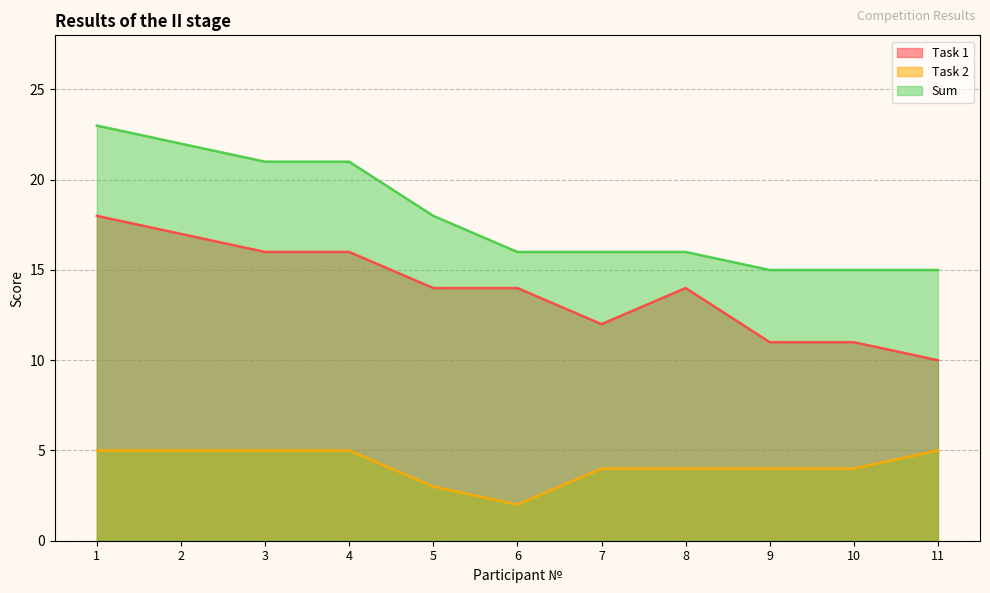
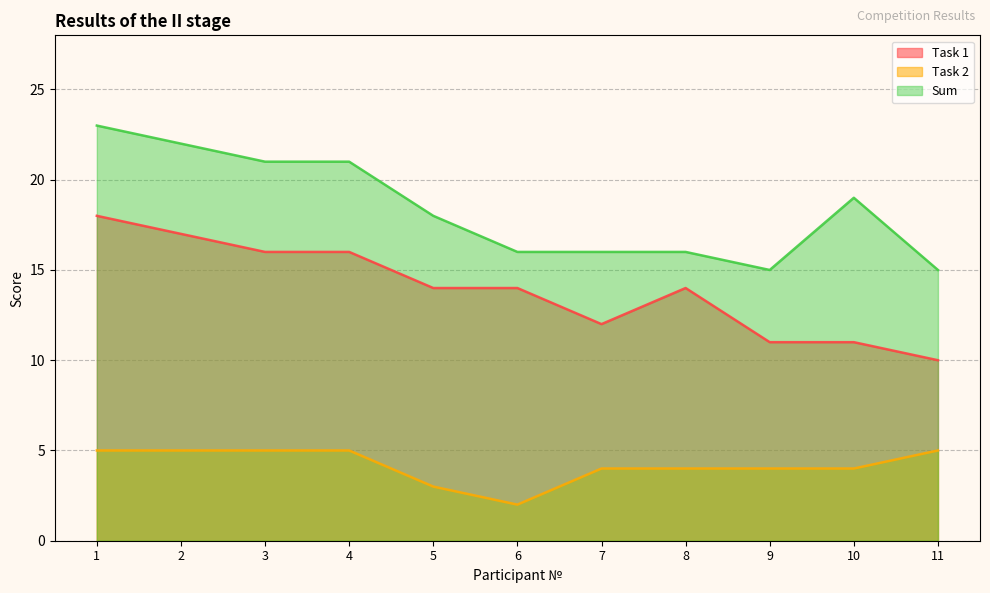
  {
    "Task 1": {
      "1": 18,
      "2": 17,
      "3": 16,
      "4": 16,
      "5": 14,
      "6": 14,
      "7": 12,
      "8": 14,
      "9": 11,
      "10": 11,
      "11": 10
    },
    "Task 2": {
      "1": 5,
      "2": 5,
      "3": 5,
      "4": 5,
      "5": 3,
      "6": 2,
      "7": 4,
      "8": 4,
      "9": 4,
      "10": 4,
      "11": 5
    },
    "Sum": {
      "1": 23,
      "2": 22,
      "3": 21,
      "4": 21,
      "5": 18,
      "6": 16,
      "7": 16,
      "8": 16,
      "9": 15,
-     "10": 15,
+     "10": 19,
      "11": 15
    }
  }
